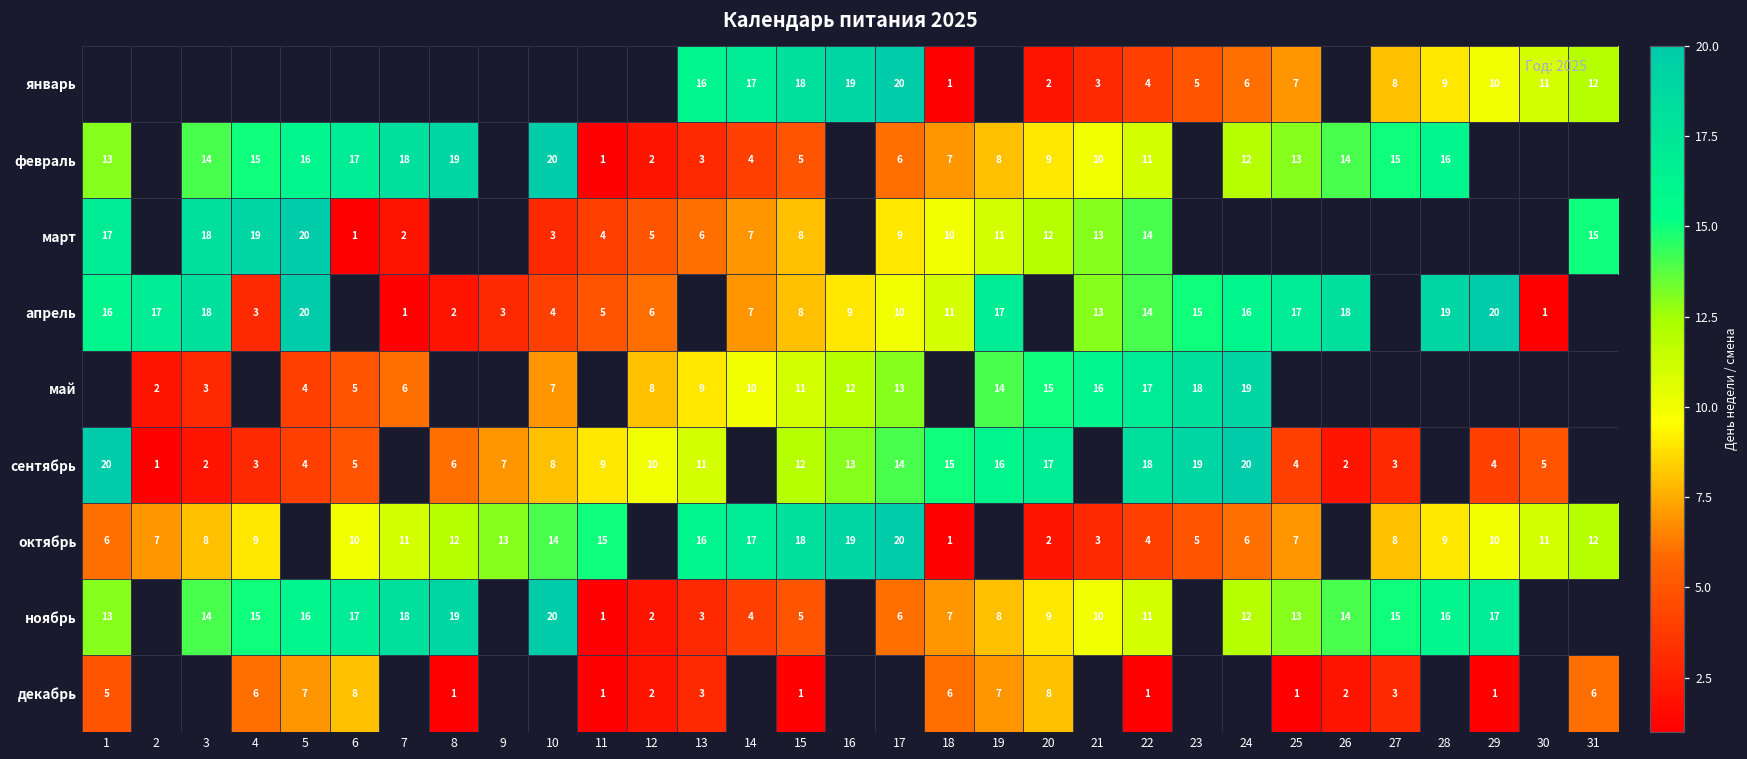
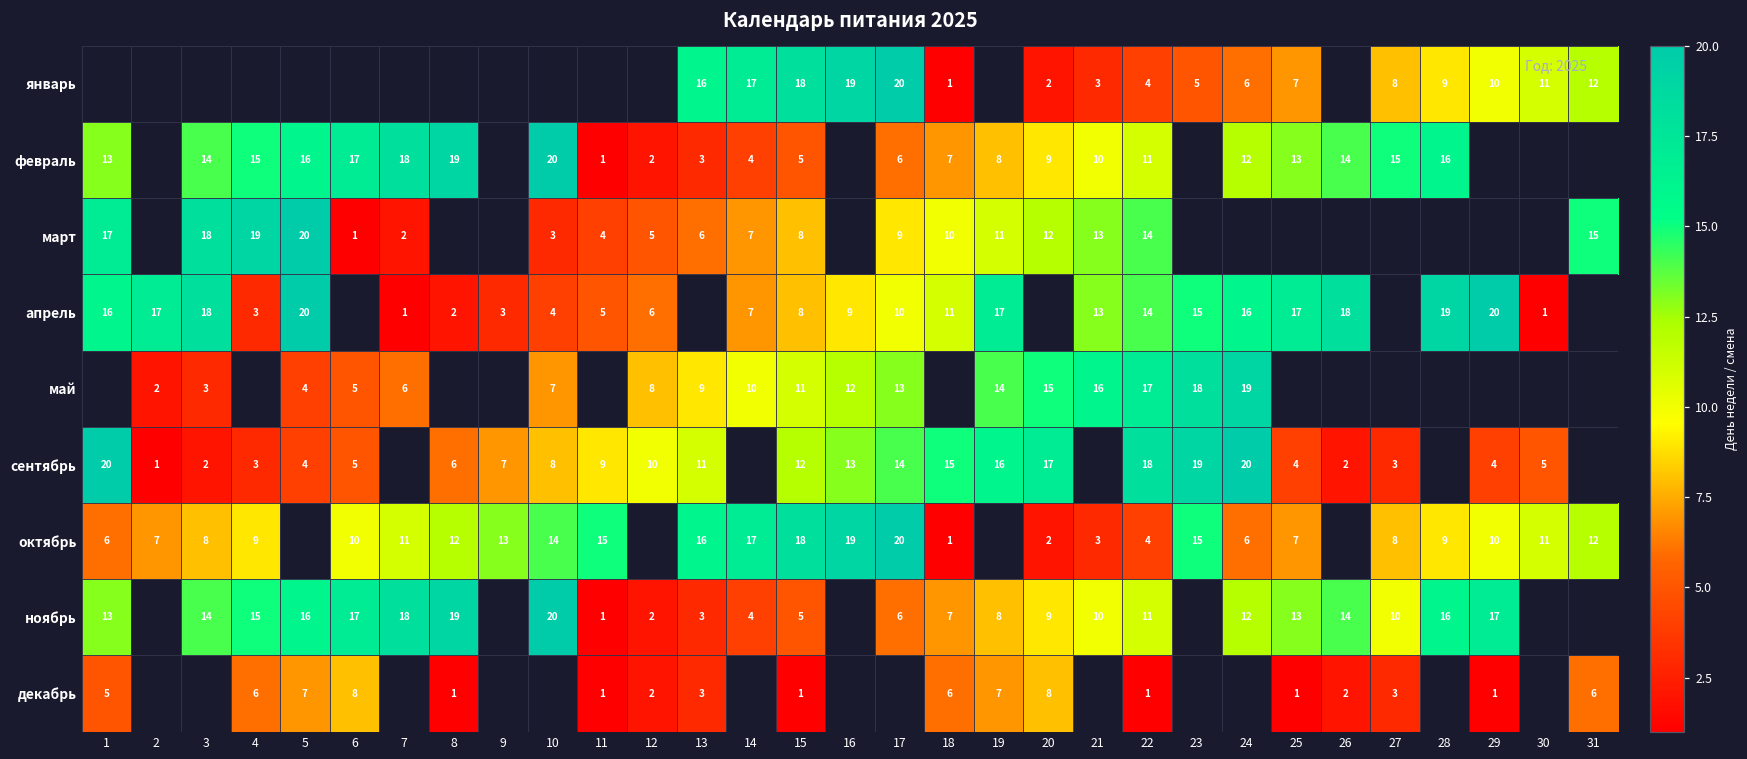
  {
    "январь": {
      "13": 16,
      "14": 17,
      "15": 18,
      "16": 19,
      "17": 20,
      "18": 1,
      "20": 2,
      "21": 3,
      "22": 4,
      "23": 5,
      "24": 6,
      "25": 7,
      "27": 8,
      "28": 9,
      "29": 10,
      "31": 12
    },
    "февраль": {
      "1": 13,
      "3": 14,
      "4": 15,
      "5": 16,
      "6": 17,
      "7": 18,
      "8": 19,
      "10": 20,
      "11": 1,
      "12": 2,
      "13": 3,
      "14": 4,
      "15": 5,
      "17": 6,
      "18": 7,
      "19": 8,
      "20": 9,
      "21": 10,
      "22": 11,
      "24": 12,
      "25": 13,
      "26": 14,
      "27": 15,
      "28": 16
    },
    "март": {
      "1": 17,
      "3": 18,
      "4": 19,
      "5": 20,
      "6": 1,
      "7": 2,
      "10": 3,
      "11": 4,
      "12": 5,
      "13": 6,
      "14": 7,
      "15": 8,
      "17": 9,
      "18": 10,
      "19": 11,
      "20": 12,
      "21": 13,
      "22": 14,
      "31": 15
    },
    "апрель": {
      "1": 16,
      "2": 17,
      "3": 18,
      "4": 3,
      "5": 20,
      "7": 1,
      "8": 2,
      "9": 3,
      "10": 4,
      "11": 5,
      "12": 6,
      "14": 7,
      "15": 8,
      "16": 9,
      "17": 10,
      "18": 11,
      "19": 17,
      "21": 13,
      "22": 14,
      "23": 15,
      "24": 16,
      "25": 17,
      "26": 18,
      "28": 19,
      "29": 20,
      "30": 1
    },
    "май": {
      "2": 2,
      "3": 3,
      "5": 4,
      "6": 5,
      "7": 6,
      "10": 7,
      "12": 8,
      "13": 9,
      "14": 10,
      "15": 11,
      "16": 12,
      "17": 13,
      "19": 14,
      "20": 15,
      "21": 16,
      "22": 17,
      "23": 18,
      "24": 19
    },
    "сентябрь": {
      "1": 20,
      "2": 1,
      "3": 2,
      "4": 3,
      "5": 4,
      "6": 5,
      "8": 6,
      "9": 7,
      "10": 8,
      "11": 9,
      "12": 10,
      "13": 11,
      "15": 12,
      "16": 13,
      "17": 14,
      "18": 15,
      "19": 16,
      "20": 17,
      "22": 18,
      "23": 19,
      "24": 20,
      "25": 4,
      "26": 2,
      "27": 3,
      "29": 4,
      "30": 5
    },
    "октябрь": {
      "1": 6,
      "2": 7,
      "3": 8,
      "4": 9,
      "6": 10,
      "7": 11,
      "8": 12,
      "9": 13,
      "10": 14,
      "11": 15,
      "13": 16,
      "14": 17,
      "15": 18,
      "16": 19,
      "17": 20,
      "18": 1,
      "20": 2,
      "21": 3,
      "22": 4,
-     "23": 5,
+     "23": 15,
      "24": 6,
      "25": 7,
      "27": 8,
      "28": 9,
      "29": 10,
      "30": 11,
      "31": 12
    },
    "ноябрь": {
      "1": 13,
      "3": 14,
      "4": 15,
      "5": 16,
      "6": 17,
      "7": 18,
      "8": 19,
      "10": 20,
      "11": 1,
      "12": 2,
      "13": 3,
      "14": 4,
      "15": 5,
      "17": 6,
      "18": 7,
      "19": 8,
      "20": 9,
      "21": 10,
      "22": 11,
      "24": 12,
      "25": 13,
      "26": 14,
-     "27": 15,
+     "27": 10,
      "28": 16,
      "29": 17
    },
    "декабрь": {
      "1": 5,
      "4": 6,
      "5": 7,
      "6": 8,
      "8": 1,
      "11": 1,
      "12": 2,
      "13": 3,
      "15": 1,
      "18": 6,
      "19": 7,
      "20": 8,
      "22": 1,
      "25": 1,
      "26": 2,
      "27": 3,
      "29": 1,
      "31": 6
    }
  }
